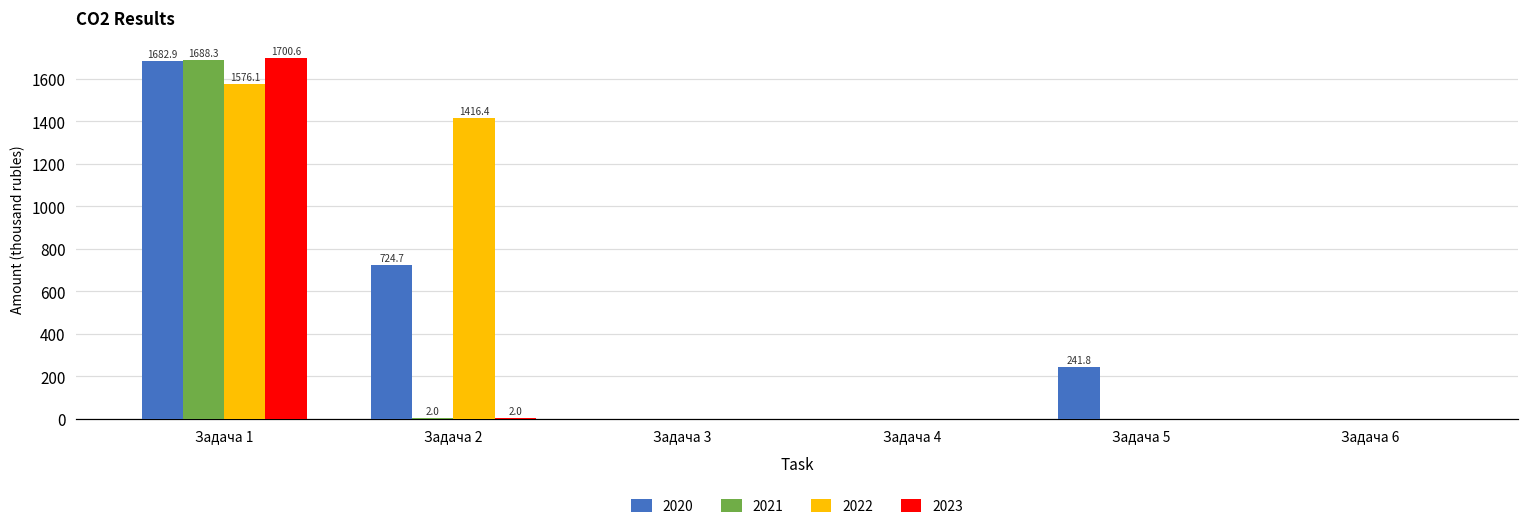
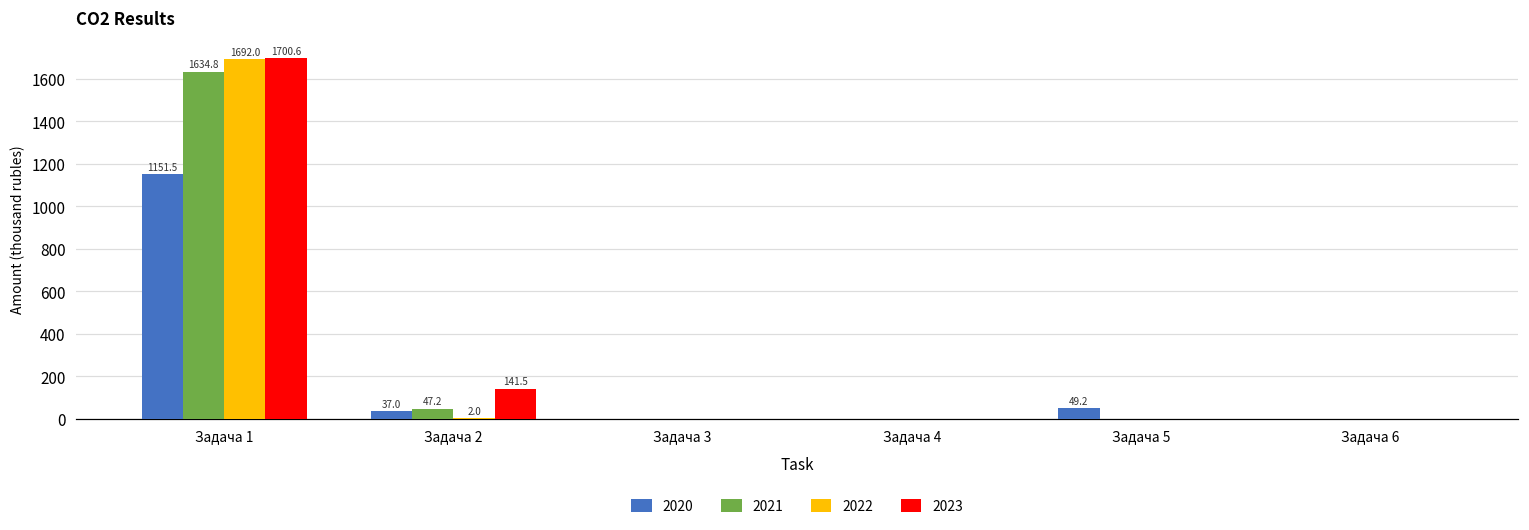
  {
    "2020": {
-     "Задача 1": 1682.9,
-     "Задача 2": 724.7,
-     "Задача 5": 241.8
+     "Задача 1": 1151.5,
+     "Задача 2": 37.0,
+     "Задача 5": 49.2
    },
    "2021": {
-     "Задача 1": 1688.3,
-     "Задача 2": 2.0
+     "Задача 1": 1634.8,
+     "Задача 2": 47.2
    },
    "2022": {
-     "Задача 1": 1576.1,
-     "Задача 2": 1416.4
+     "Задача 1": 1692.0,
+     "Задача 2": 2.0
    },
    "2023": {
      "Задача 1": 1700.6,
-     "Задача 2": 2.0
+     "Задача 2": 141.5
    }
  }
